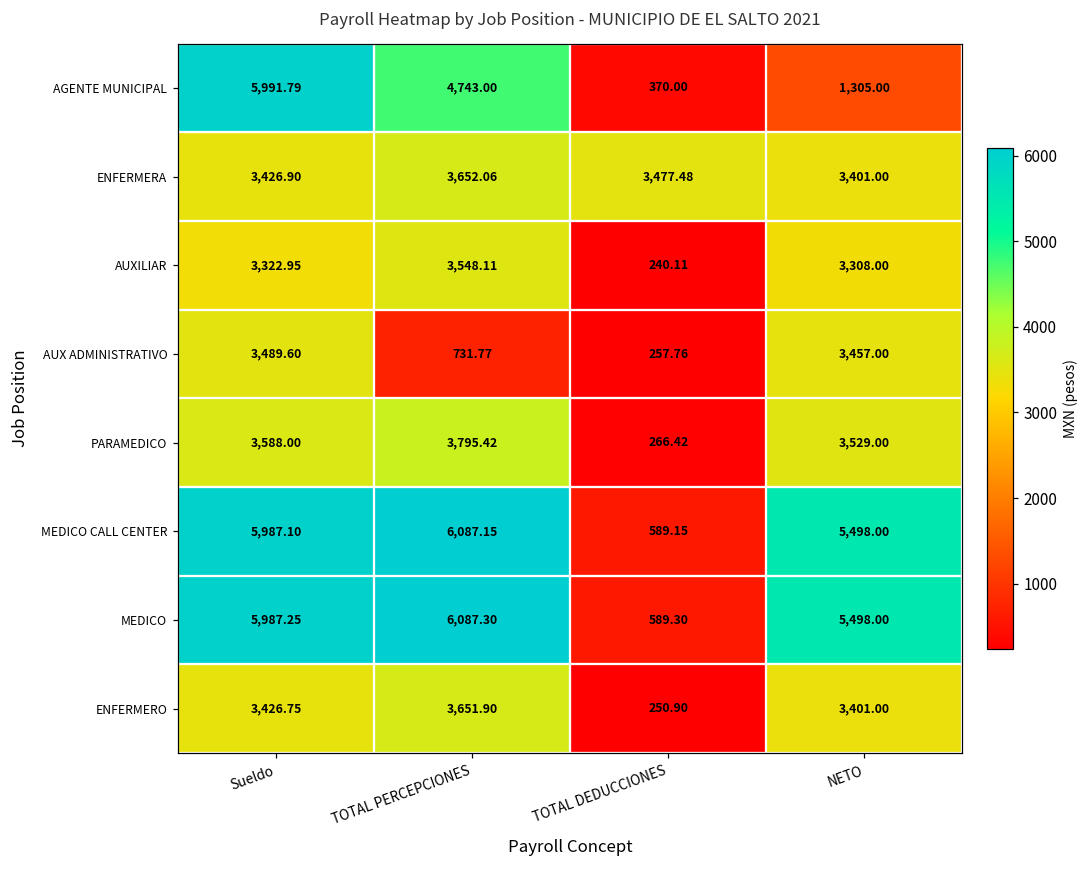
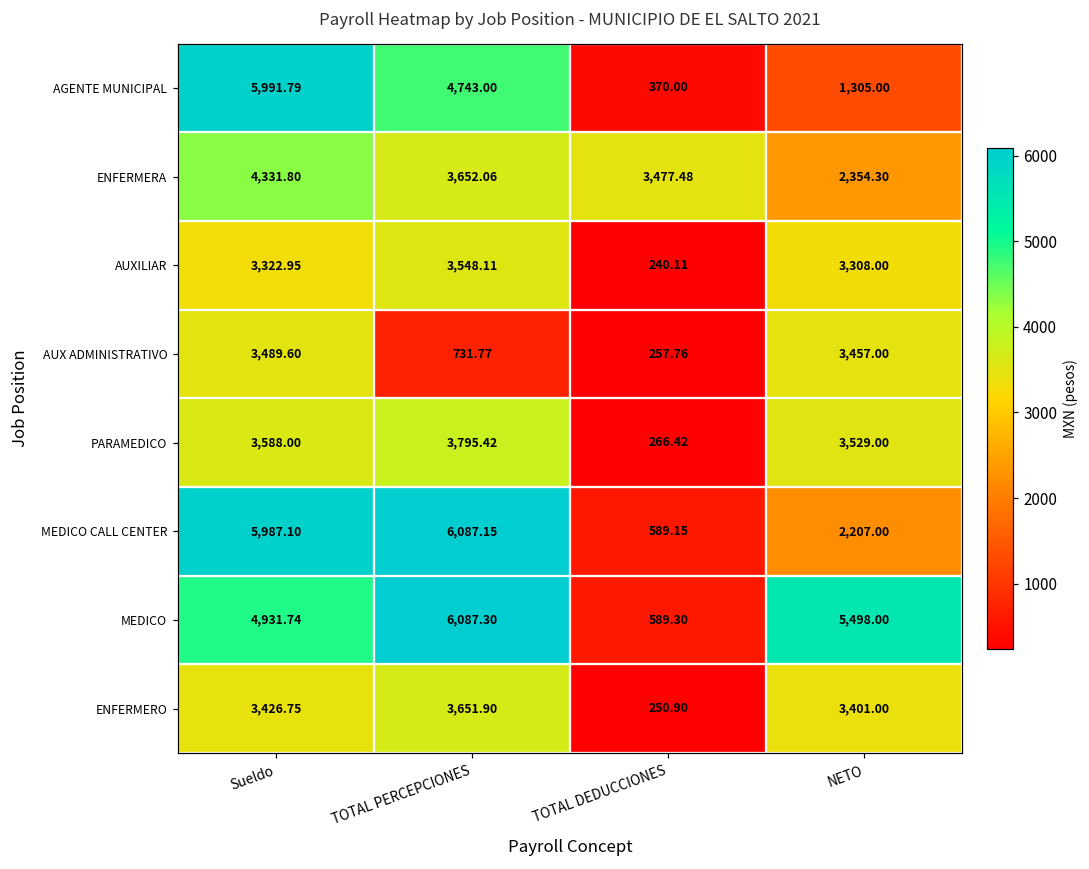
  {
    "AGENTE MUNICIPAL": {
      "Sueldo": "5,991.79",
      "TOTAL PERCEPCIONES": "4,743.00",
      "TOTAL DEDUCCIONES": "370.00",
      "NETO": "1,305.00"
    },
    "ENFERMERA": {
-     "Sueldo": "3,426.90",
+     "Sueldo": "4,331.80",
      "TOTAL PERCEPCIONES": "3,652.06",
      "TOTAL DEDUCCIONES": "3,477.48",
-     "NETO": "3,401.00"
+     "NETO": "2,354.30"
    },
    "AUXILIAR": {
      "Sueldo": "3,322.95",
      "TOTAL PERCEPCIONES": "3,548.11",
      "TOTAL DEDUCCIONES": "240.11",
      "NETO": "3,308.00"
    },
    "AUX ADMINISTRATIVO": {
      "Sueldo": "3,489.60",
      "TOTAL PERCEPCIONES": "731.77",
      "TOTAL DEDUCCIONES": "257.76",
      "NETO": "3,457.00"
    },
    "PARAMEDICO": {
      "Sueldo": "3,588.00",
      "TOTAL PERCEPCIONES": "3,795.42",
      "TOTAL DEDUCCIONES": "266.42",
      "NETO": "3,529.00"
    },
    "MEDICO CALL CENTER": {
      "Sueldo": "5,987.10",
      "TOTAL PERCEPCIONES": "6,087.15",
      "TOTAL DEDUCCIONES": "589.15",
-     "NETO": "5,498.00"
+     "NETO": "2,207.00"
    },
    "MEDICO": {
-     "Sueldo": "5,987.25",
+     "Sueldo": "4,931.74",
      "TOTAL PERCEPCIONES": "6,087.30",
      "TOTAL DEDUCCIONES": "589.30",
      "NETO": "5,498.00"
    },
    "ENFERMERO": {
      "Sueldo": "3,426.75",
      "TOTAL PERCEPCIONES": "3,651.90",
      "TOTAL DEDUCCIONES": "250.90",
      "NETO": "3,401.00"
    }
  }
